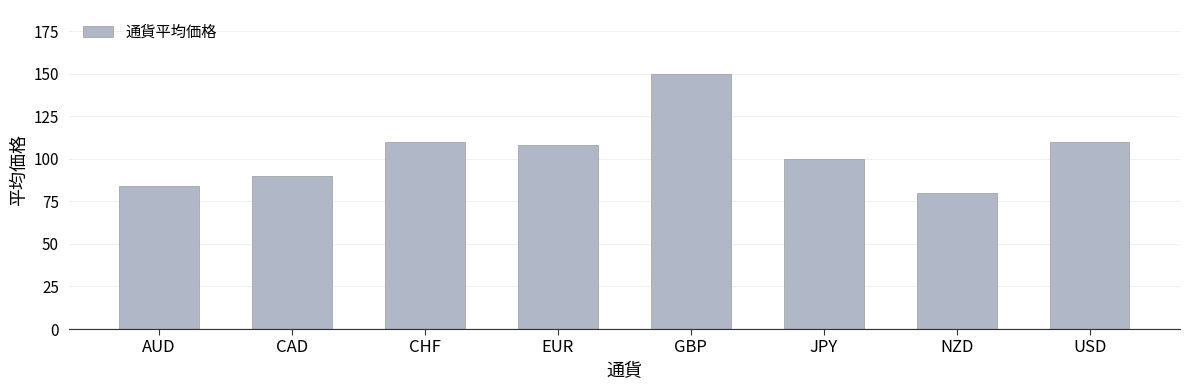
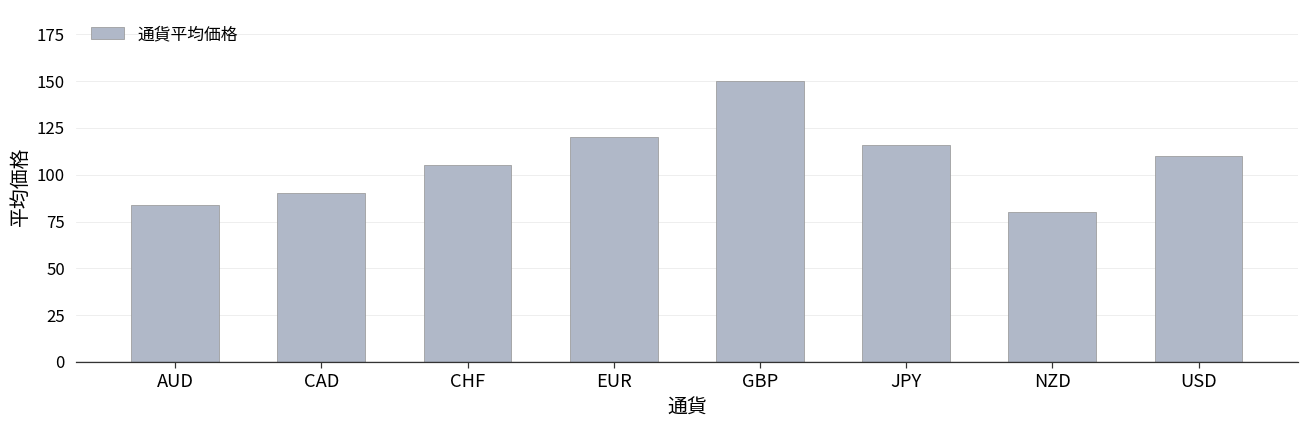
  {
    "AUD": 84,
    "CAD": 90,
-   "CHF": 110,
-   "EUR": 108,
+   "CHF": 105,
+   "EUR": 120,
    "GBP": 150,
-   "JPY": 100,
+   "JPY": 116,
    "NZD": 80,
    "USD": 110
  }
